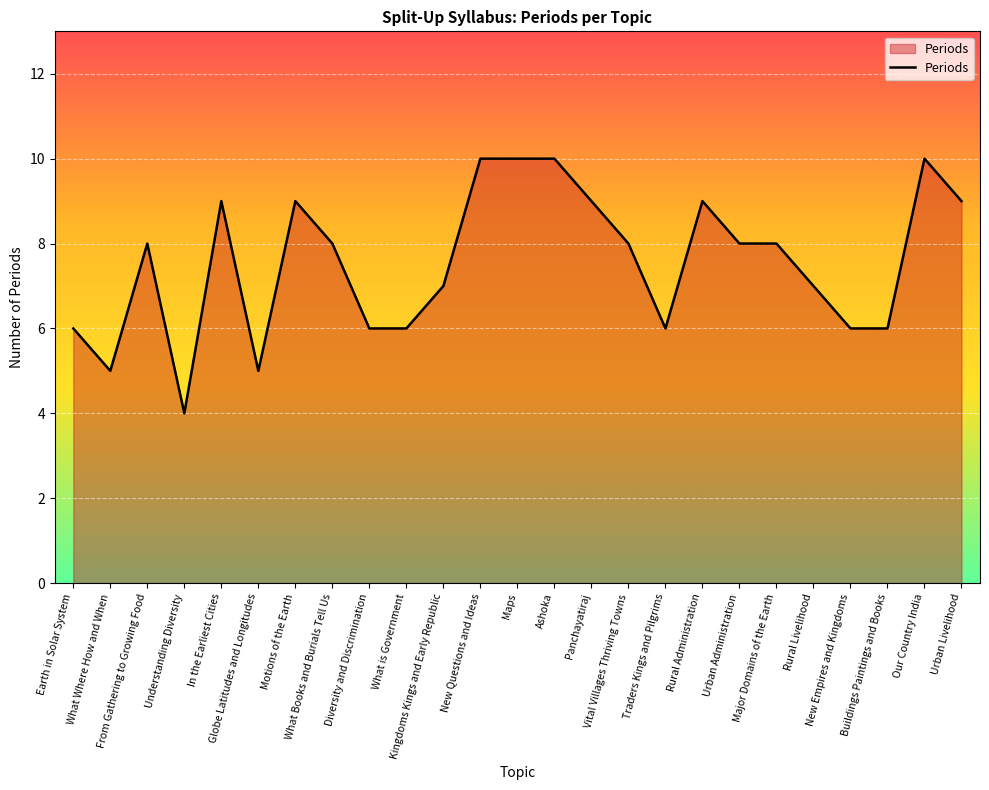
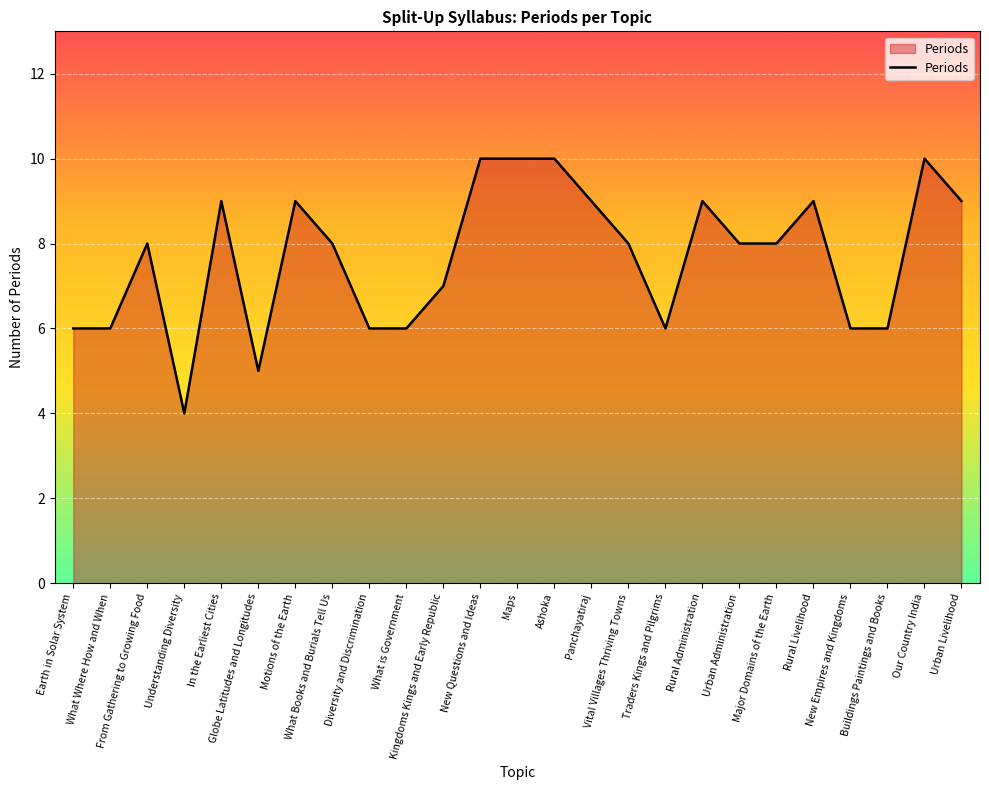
  {
    "Earth in Solar System": 6,
-   "What Where How and When": 5,
+   "What Where How and When": 6,
    "From Gathering to Growing Food": 8,
    "Understanding Diversity": 4,
    "In the Earliest Cities": 9,
    "Globe Latitudes and Longitudes": 5,
    "Motions of the Earth": 9,
    "What Books and Burials Tell Us": 8,
    "Diversity and Discrimination": 6,
    "What is Government": 6,
    "Kingdoms Kings and Early Republic": 7,
    "New Questions and Ideas": 10,
    "Maps": 10,
    "Ashoka": 10,
    "Panchayatiraj": 9,
    "Vital Villages Thriving Towns": 8,
    "Traders Kings and Pilgrims": 6,
    "Rural Administration": 9,
    "Urban Administration": 8,
    "Major Domains of the Earth": 8,
-   "Rural Livelihood": 7,
+   "Rural Livelihood": 9,
    "New Empires and Kingdoms": 6,
    "Buildings Paintings and Books": 6,
    "Our Country India": 10,
    "Urban Livelihood": 9
  }
